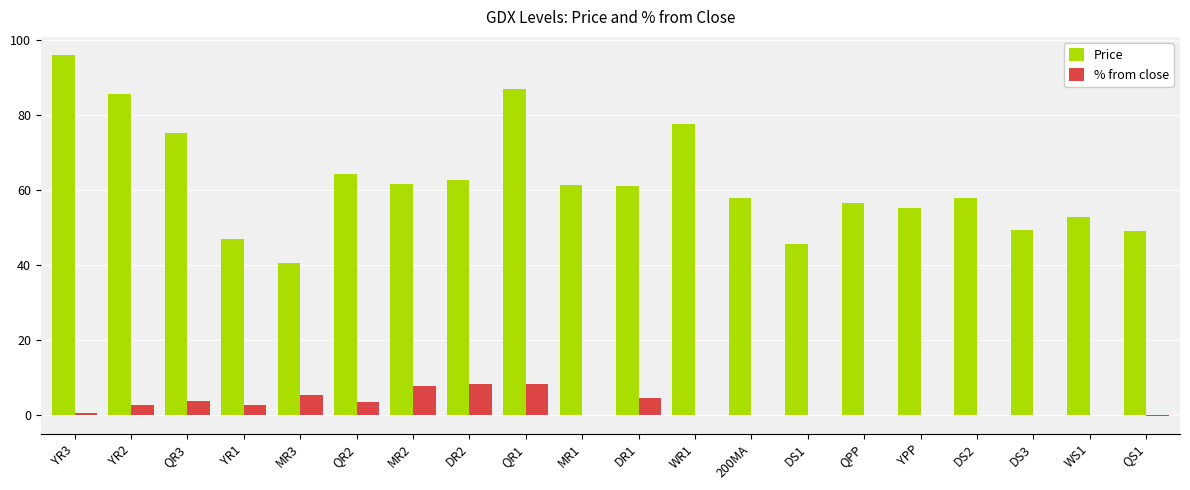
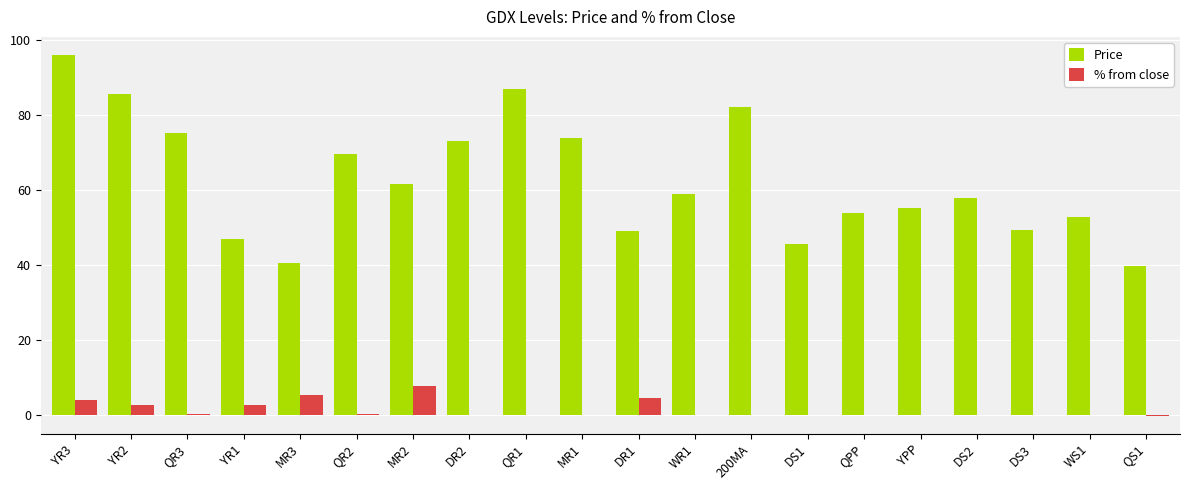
  {
    "Price": {
      "YR3": 96,
      "YR2": 86,
      "QR3": 75,
      "YR1": 47,
      "MR3": 40,
-     "QR2": 64,
+     "QR2": 70,
      "MR2": 62,
-     "DR2": 63,
+     "DR2": 73,
      "QR1": 87,
-     "MR1": 61,
-     "DR1": 61,
-     "WR1": 78,
-     "200MA": 58,
+     "MR1": 74,
+     "DR1": 49,
+     "WR1": 59,
+     "200MA": 82,
      "DS1": 46,
-     "QPP": 57,
+     "QPP": 54,
      "YPP": 55,
      "DS2": 58,
      "DS3": 49,
      "WS1": 53,
-     "QS1": 49
+     "QS1": 40
    },
    "% from close": {
-     "YR3": 1,
+     "YR3": 4,
      "YR2": 3,
-     "QR3": 4,
+     "QR3": 0,
      "YR1": 3,
      "MR3": 5,
-     "QR2": 3,
+     "QR2": 0,
      "MR2": 8,
-     "DR2": 8,
-     "QR1": 8,
+     "DR2": 0,
+     "QR1": 0,
      "DR1": 5
    }
  }
